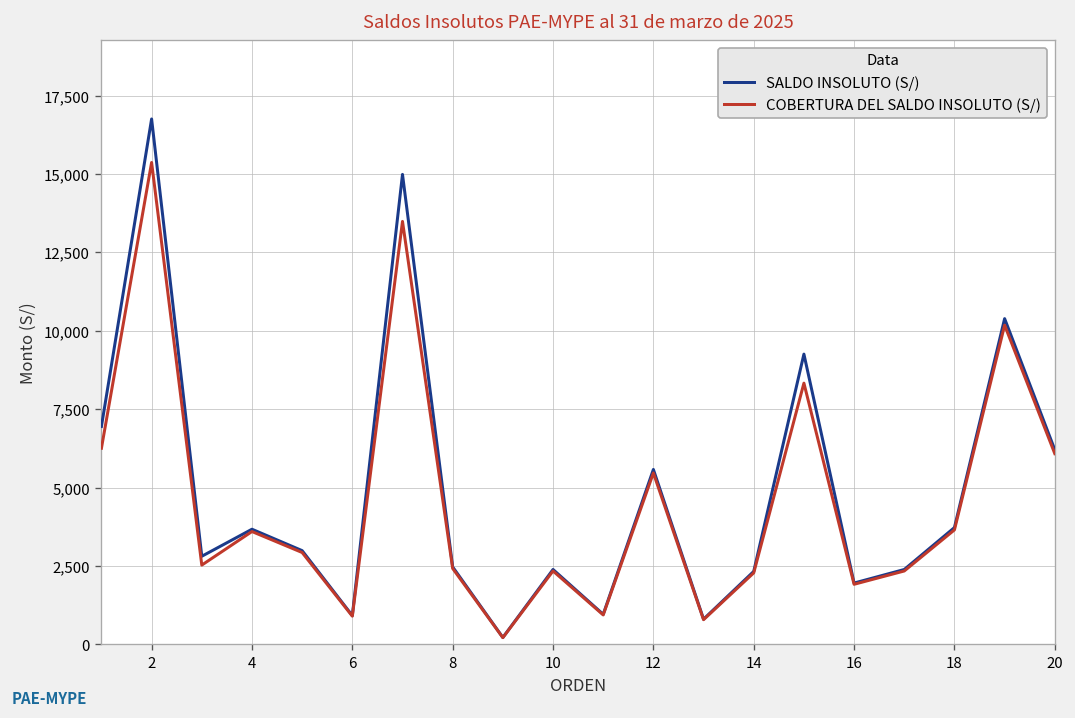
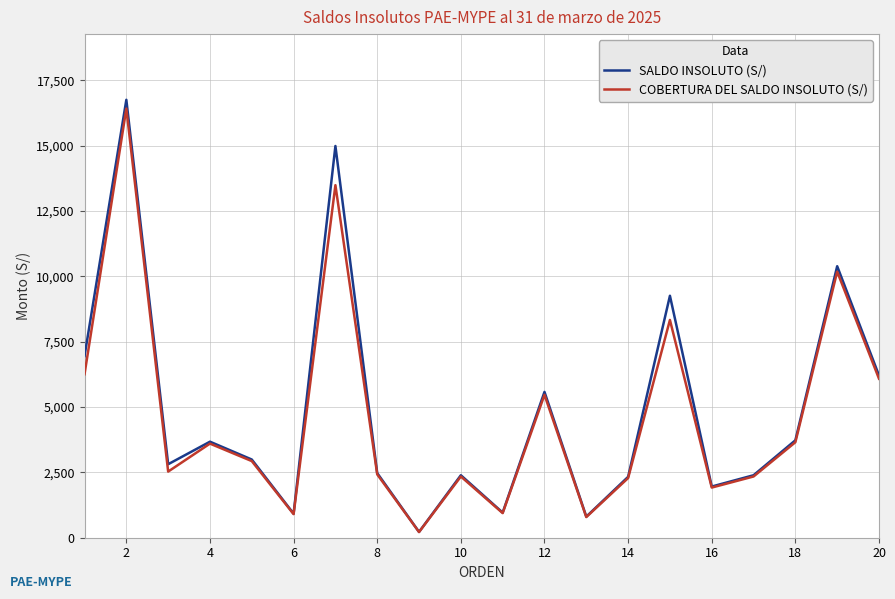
  {
    "SALDO INSOLUTO (S/)": {
      "2": "16,800",
      "12": "5,600",
      "20": "6,200"
    },
    "COBERTURA DEL SALDO INSOLUTO (S/)": {
-     "2": "15,400",
+     "2": "16,400",
      "12": "5,500",
      "20": "6,100"
    }
  }
